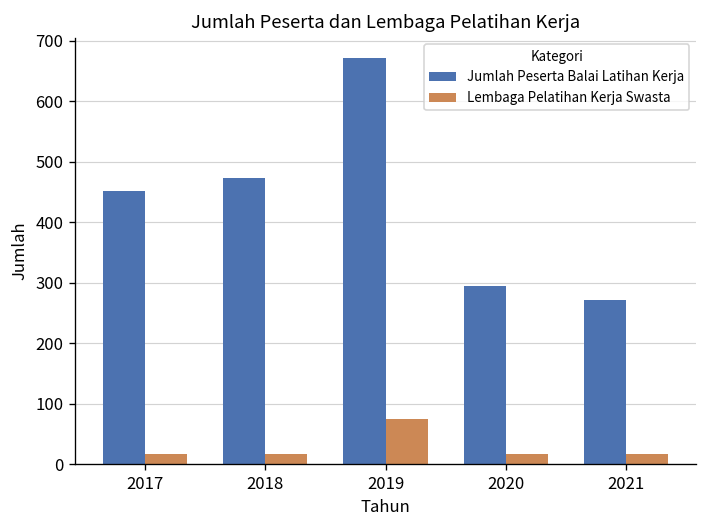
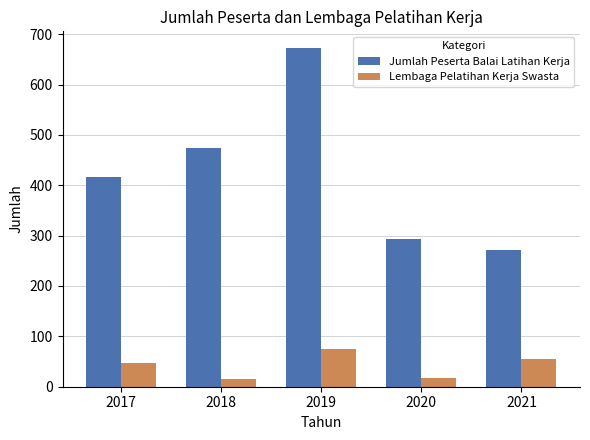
  {
    "Jumlah Peserta Balai Latihan Kerja": {
-     "2017": 450,
+     "2017": 420,
      "2018": 470,
      "2019": 670,
      "2020": 290,
      "2021": 270
    },
    "Lembaga Pelatihan Kerja Swasta": {
-     "2017": 20,
+     "2017": 50,
      "2018": 20,
      "2019": 70,
      "2020": 20,
-     "2021": 20
+     "2021": 60
    }
  }
